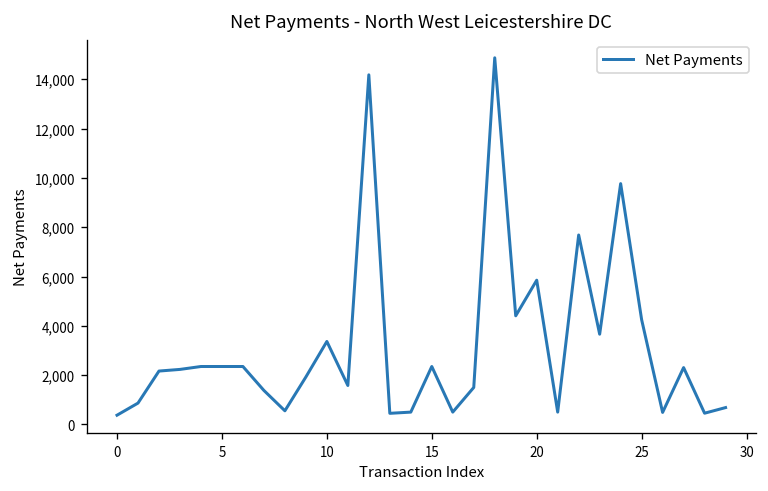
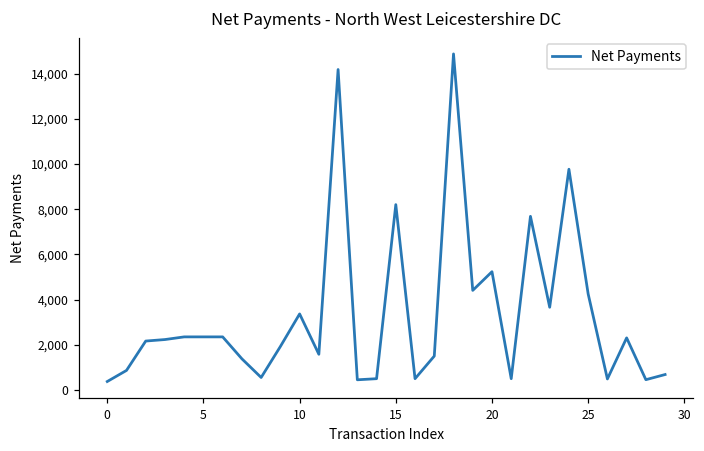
  {
    "0": "400",
    "5": "2,400",
    "10": "3,400",
-   "15": "2,400",
-   "20": "5,900",
+   "15": "8,200",
+   "20": "5,200",
    "25": "4,200"
  }
